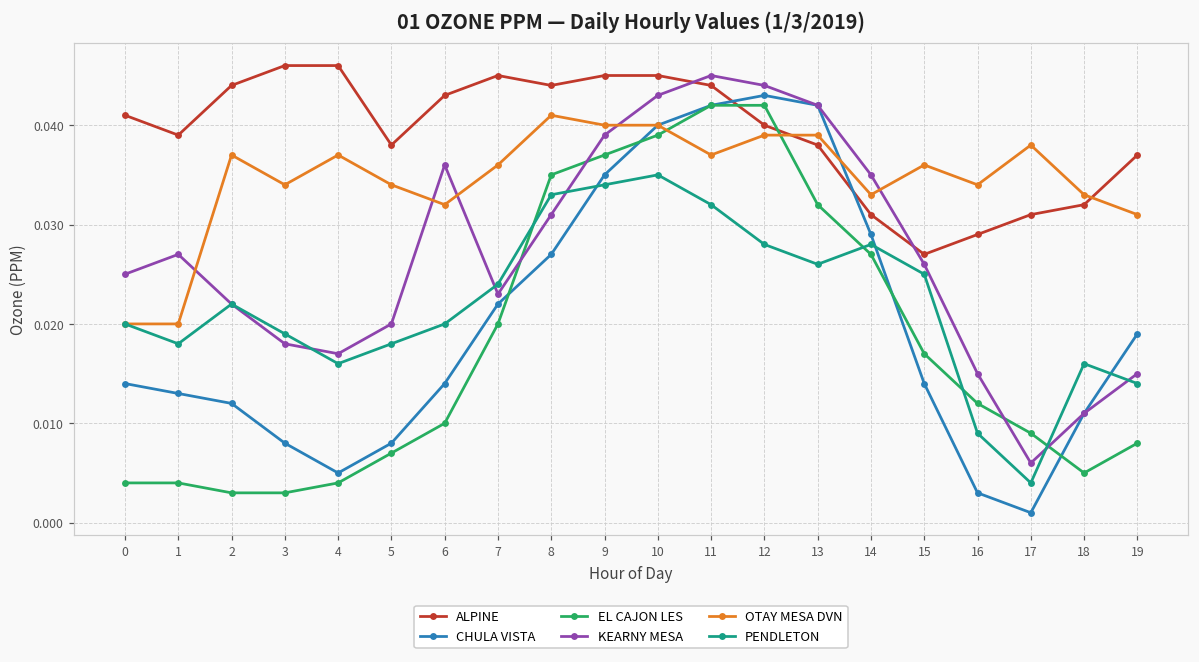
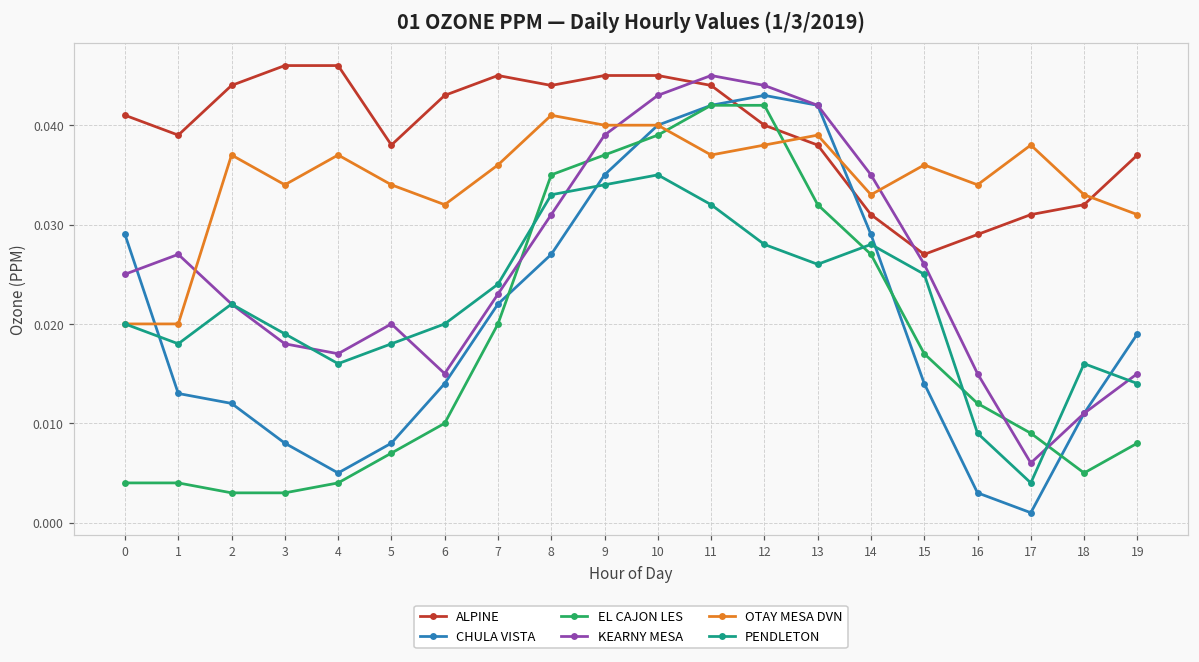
  {
    "ALPINE": {
      "0": 0.041,
      "1": 0.039,
      "2": 0.044,
      "3": 0.046,
      "4": 0.046,
      "5": 0.038,
      "6": 0.043,
      "7": 0.045,
      "8": 0.044,
      "9": 0.045,
      "10": 0.045,
      "11": 0.044,
      "12": 0.040,
      "13": 0.038,
      "14": 0.031,
      "15": 0.027,
      "16": 0.029,
      "17": 0.031,
      "18": 0.032,
      "19": 0.037
    },
    "CHULA VISTA": {
-     "0": 0.014,
+     "0": 0.029,
      "1": 0.013,
      "2": 0.012,
      "3": 0.008,
      "4": 0.005,
      "5": 0.008,
      "6": 0.014,
      "7": 0.022,
      "8": 0.027,
      "9": 0.035,
      "12": 0.043,
      "14": 0.029,
      "15": 0.014,
      "16": 0.003,
      "17": 0.001,
      "19": 0.019
    },
    "KEARNY MESA": {
      "0": 0.025,
      "1": 0.027,
      "3": 0.018,
      "4": 0.017,
      "5": 0.020,
-     "6": 0.036,
+     "6": 0.015,
      "7": 0.023,
      "8": 0.031,
      "9": 0.039,
      "10": 0.043,
      "11": 0.045,
      "12": 0.044,
      "14": 0.035,
      "15": 0.026,
      "16": 0.015,
      "17": 0.006,
      "19": 0.015
    },
    "OTAY MESA DVN": {
      "1": 0.020,
      "2": 0.037,
      "3": 0.034,
      "4": 0.037,
      "5": 0.034,
      "6": 0.032,
      "7": 0.036,
      "8": 0.041,
      "9": 0.040,
      "11": 0.037,
-     "12": 0.039,
+     "12": 0.038,
      "13": 0.039,
      "14": 0.033,
      "15": 0.036,
      "16": 0.034,
      "17": 0.038,
      "18": 0.033,
      "19": 0.031
    }
  }
